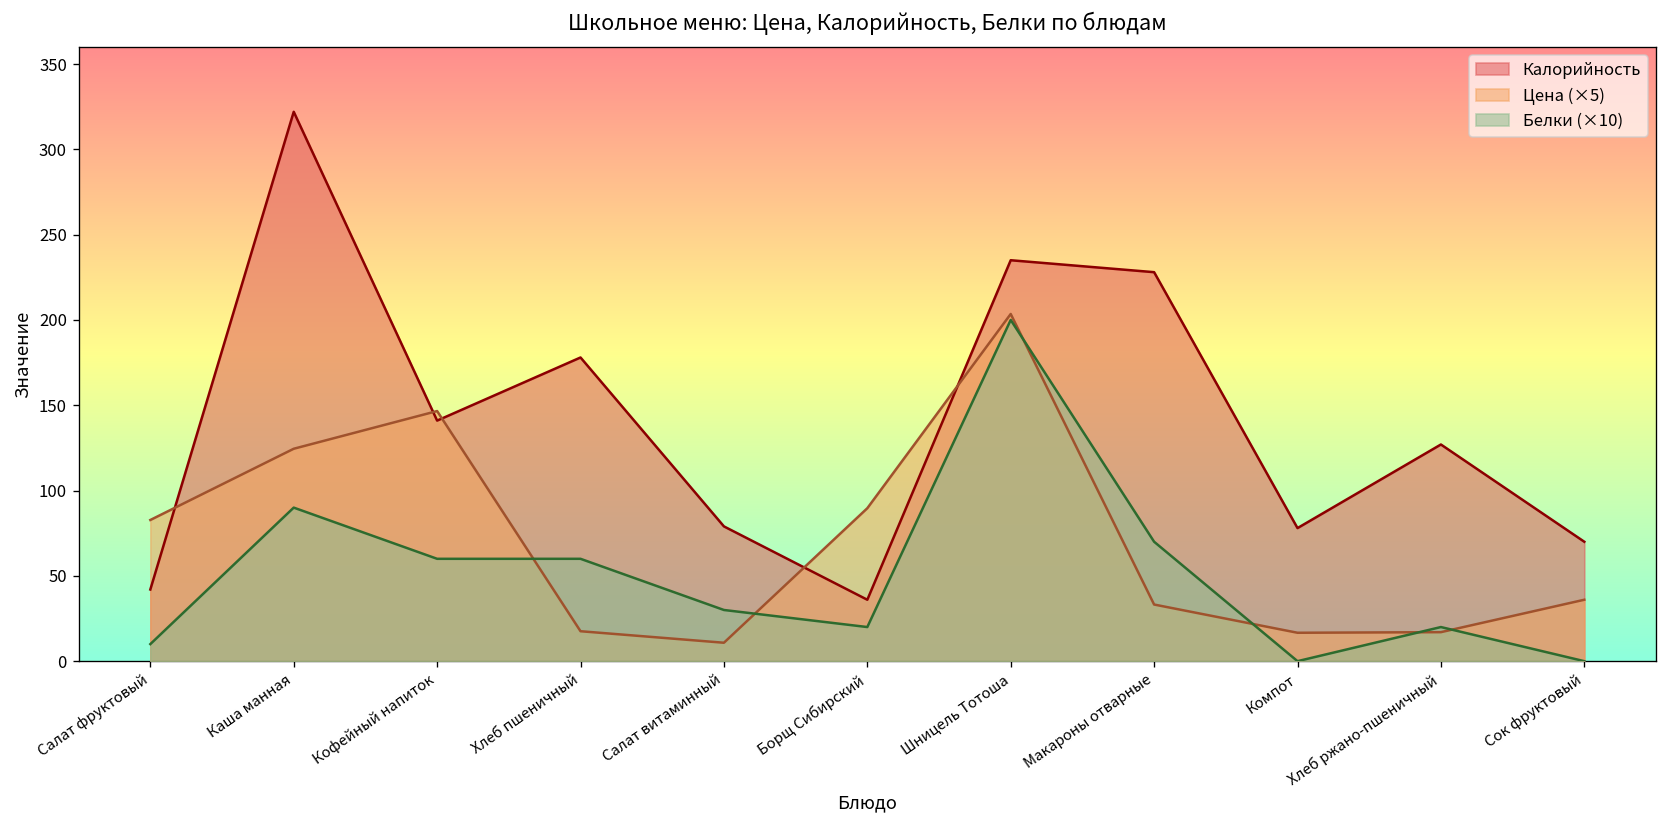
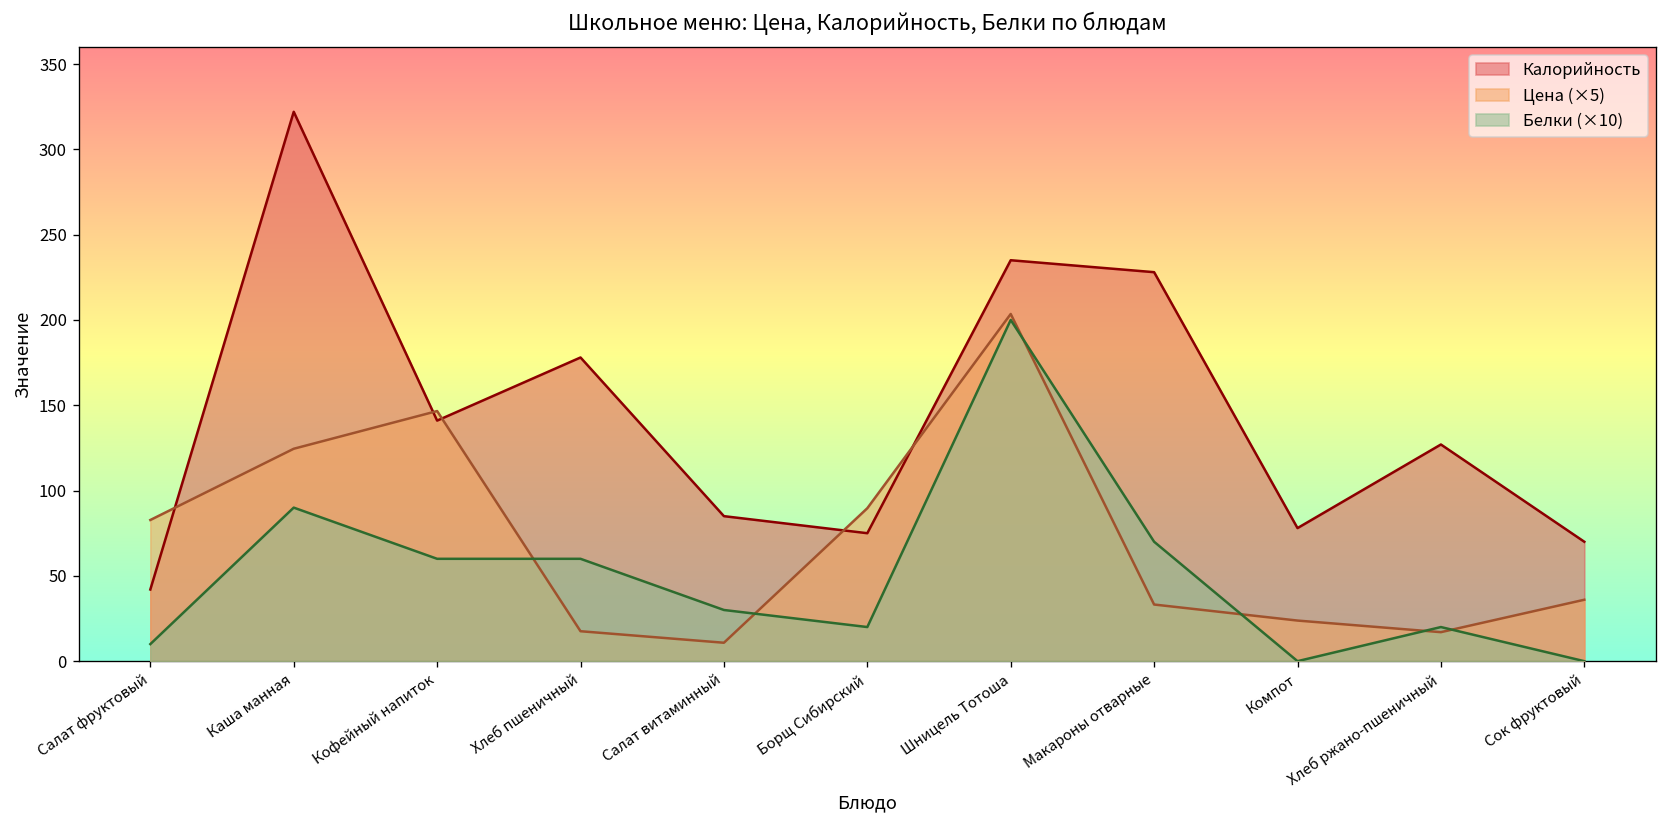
  {
    "Калорийность": {
      "Салат фруктовый": 42,
      "Каша манная": 322,
      "Кофейный напиток": 141,
      "Хлеб пшеничный": 178,
-     "Салат витаминный": 79,
-     "Борщ Сибирский": 36,
+     "Салат витаминный": 85,
+     "Борщ Сибирский": 75,
      "Шницель Тотоша": 235,
      "Макароны отварные": 228,
      "Компот": 78,
      "Хлеб ржано-пшеничный": 127,
      "Сок фруктовый": 70
    },
    "Цена (×5)": {
      "Салат фруктовый": 83,
      "Каша манная": 125,
      "Кофейный напиток": 147,
      "Хлеб пшеничный": 18,
      "Салат витаминный": 11,
      "Борщ Сибирский": 90,
      "Шницель Тотоша": 204,
      "Макароны отварные": 33,
-     "Компот": 17,
+     "Компот": 24,
      "Хлеб ржано-пшеничный": 17,
      "Сок фруктовый": 36
    },
    "Белки (×10)": {
      "Салат фруктовый": 10,
      "Каша манная": 90,
      "Кофейный напиток": 60,
      "Хлеб пшеничный": 60,
      "Салат витаминный": 30,
      "Борщ Сибирский": 20,
      "Шницель Тотоша": 200,
      "Макароны отварные": 70,
      "Компот": 0,
      "Хлеб ржано-пшеничный": 20,
      "Сок фруктовый": 0
    }
  }
